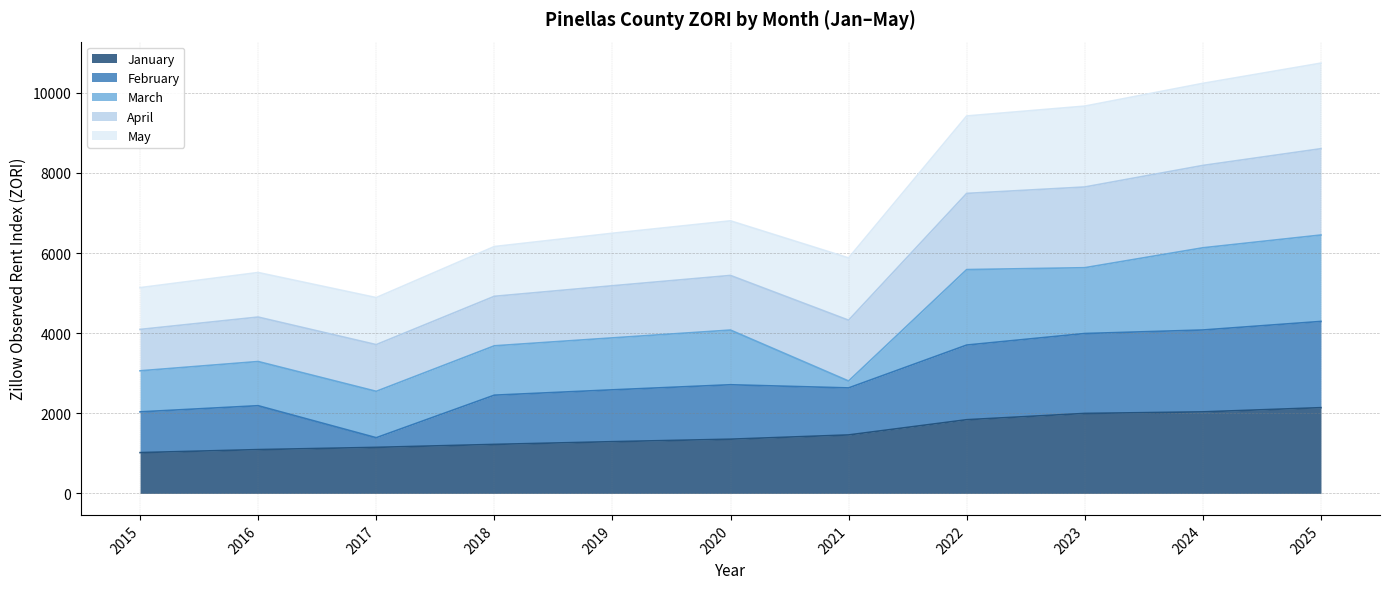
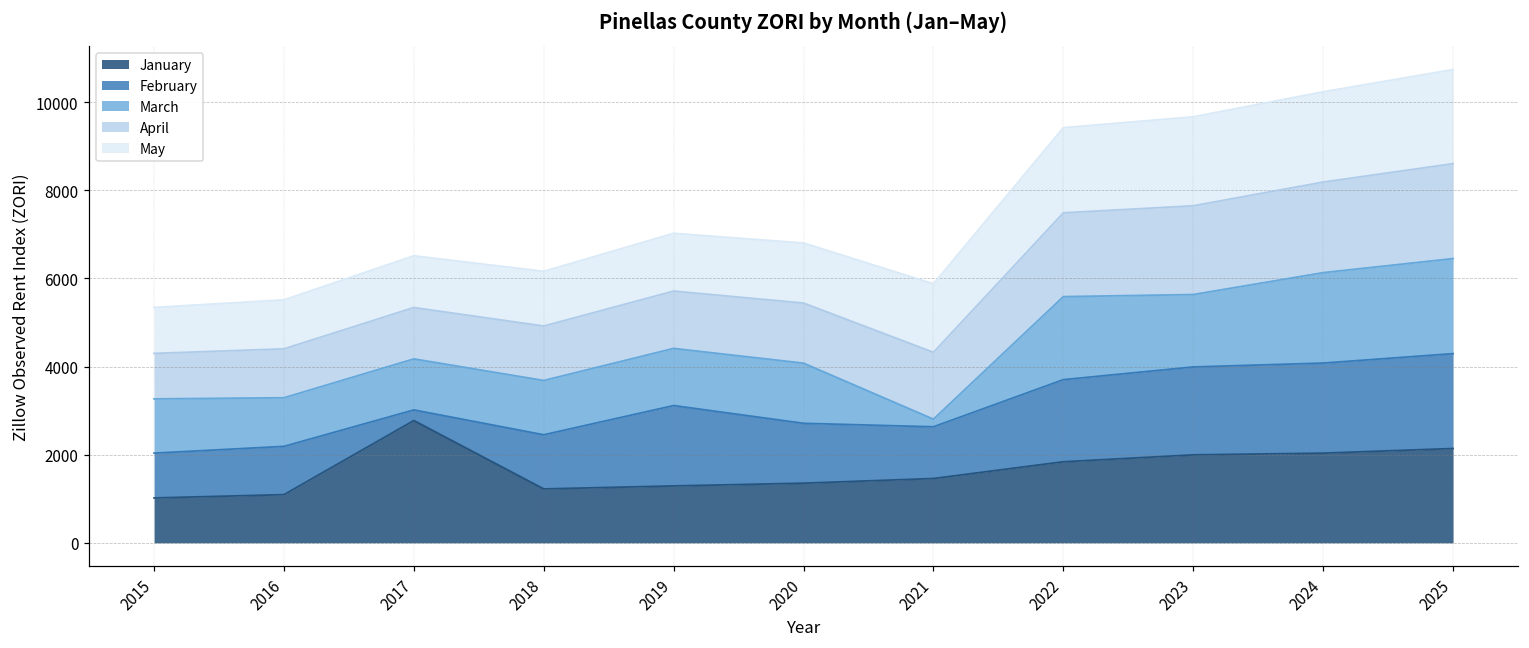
  {
    "January": {
      "2015": 1000,
      "2016": 1100,
-     "2017": 1100,
+     "2017": 2800,
      "2018": 1200,
      "2019": 1300,
      "2020": 1400,
      "2021": 1500,
      "2022": 1800,
      "2023": 2000,
      "2024": 2000,
      "2025": 2100
    },
    "February": {
      "2015": 1000,
      "2016": 1100,
      "2017": 200,
      "2018": 1200,
-     "2019": 1300,
+     "2019": 1800,
      "2020": 1400,
      "2021": 1200,
      "2022": 1900,
      "2023": 2000,
      "2024": 2000,
      "2025": 2200
    },
    "March": {
-     "2015": 1000,
+     "2015": 1200,
      "2016": 1100,
      "2017": 1200,
      "2018": 1200,
      "2019": 1300,
      "2020": 1400,
      "2021": 200,
      "2022": 1900,
      "2023": 1600,
      "2024": 2100,
      "2025": 2200
    }
  }
